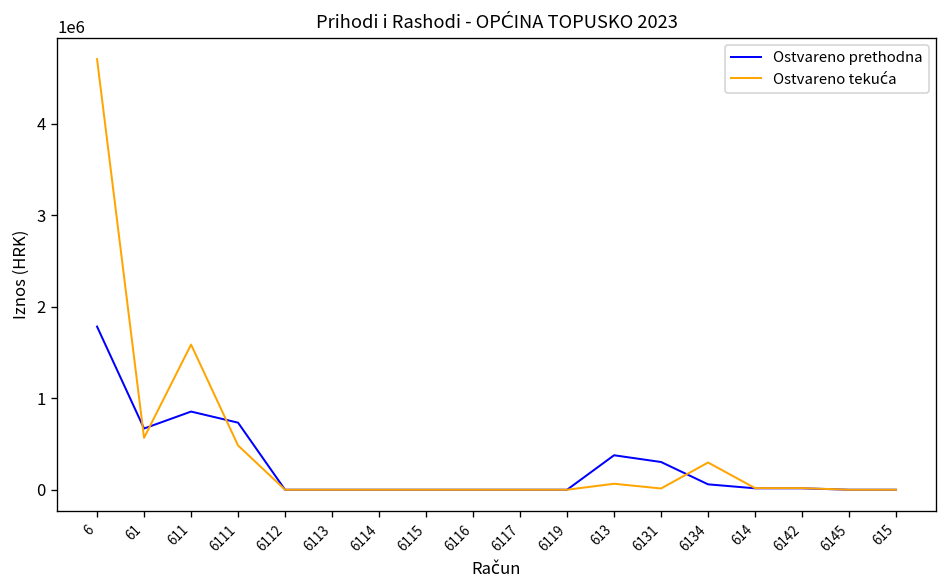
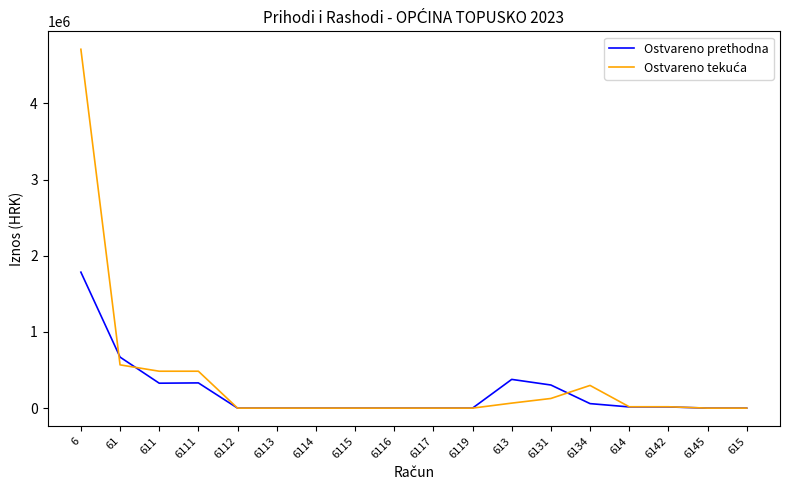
  {
    "Ostvareno prethodna": {
      "6": 1800000,
      "61": 700000,
-     "611": 900000,
-     "6111": 700000,
+     "611": 300000,
+     "6111": 300000,
      "613": 400000,
      "6131": 300000,
      "6134": 100000
    },
    "Ostvareno tekuća": {
      "6": 4700000,
      "61": 600000,
-     "611": 1600000,
+     "611": 500000,
      "6111": 500000,
      "613": 100000,
-     "6131": 0,
+     "6131": 100000,
      "6134": 300000
    }
  }
